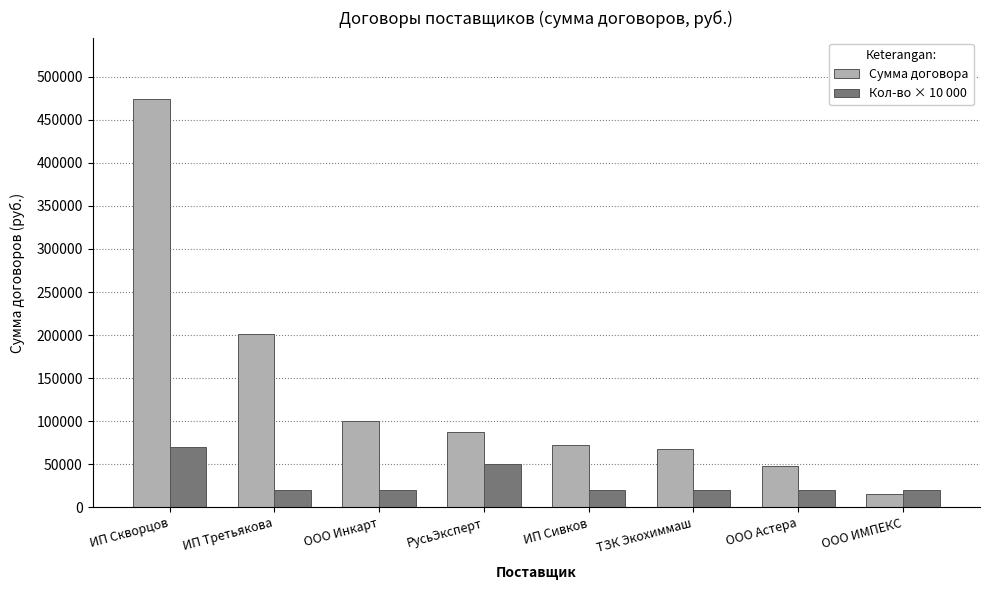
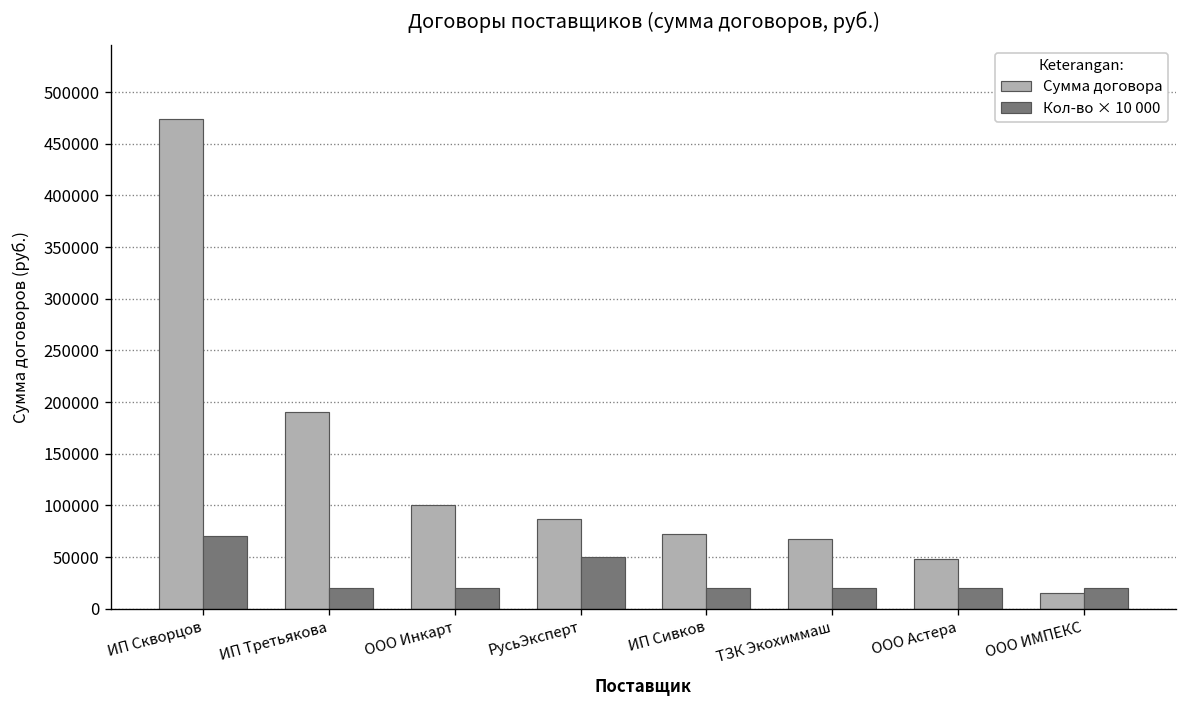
  {
    "Сумма договора": {
      "ИП Скворцов": 470000,
-     "ИП Третьякова": 200000,
+     "ИП Третьякова": 190000,
      "ООО Инкарт": 100000,
      "РусьЭксперт": 90000,
      "ИП Сивков": 70000,
      "ТЗК Экохиммаш": 70000,
      "ООО Астера": 50000,
      "ООО ИМПЕКС": 20000
    },
    "Кол-во × 10 000": {
      "ИП Скворцов": 70000,
      "ИП Третьякова": 20000,
      "ООО Инкарт": 20000,
      "РусьЭксперт": 50000,
      "ИП Сивков": 20000,
      "ТЗК Экохиммаш": 20000,
      "ООО Астера": 20000,
      "ООО ИМПЕКС": 20000
    }
  }
